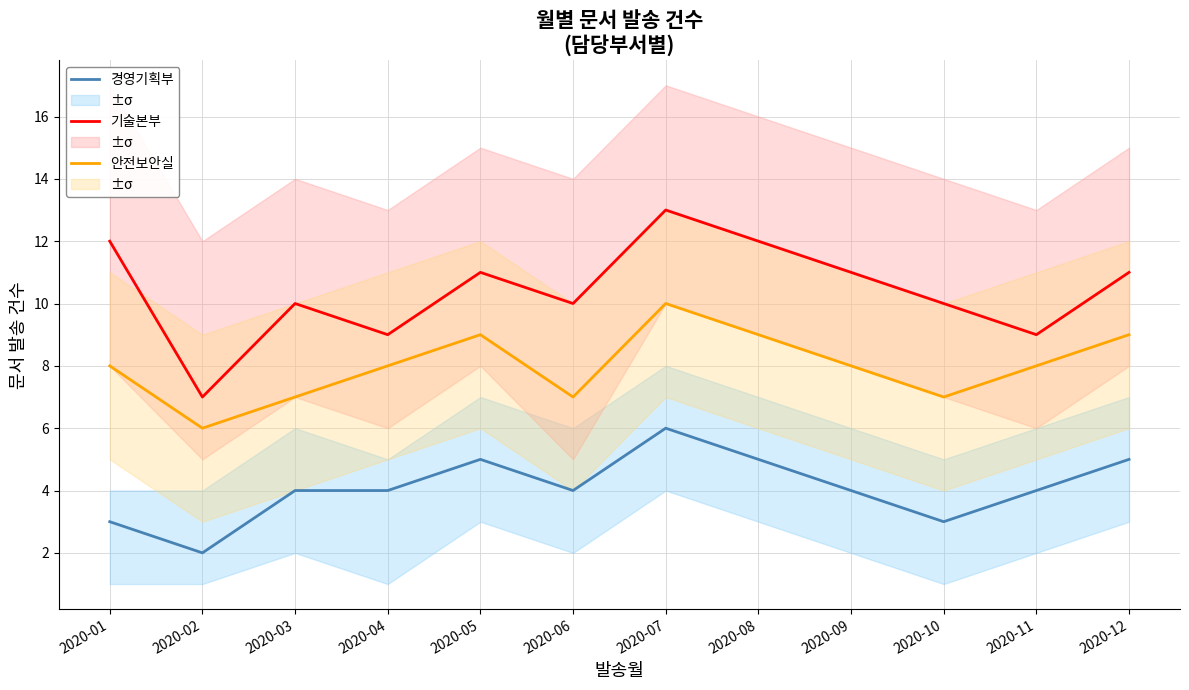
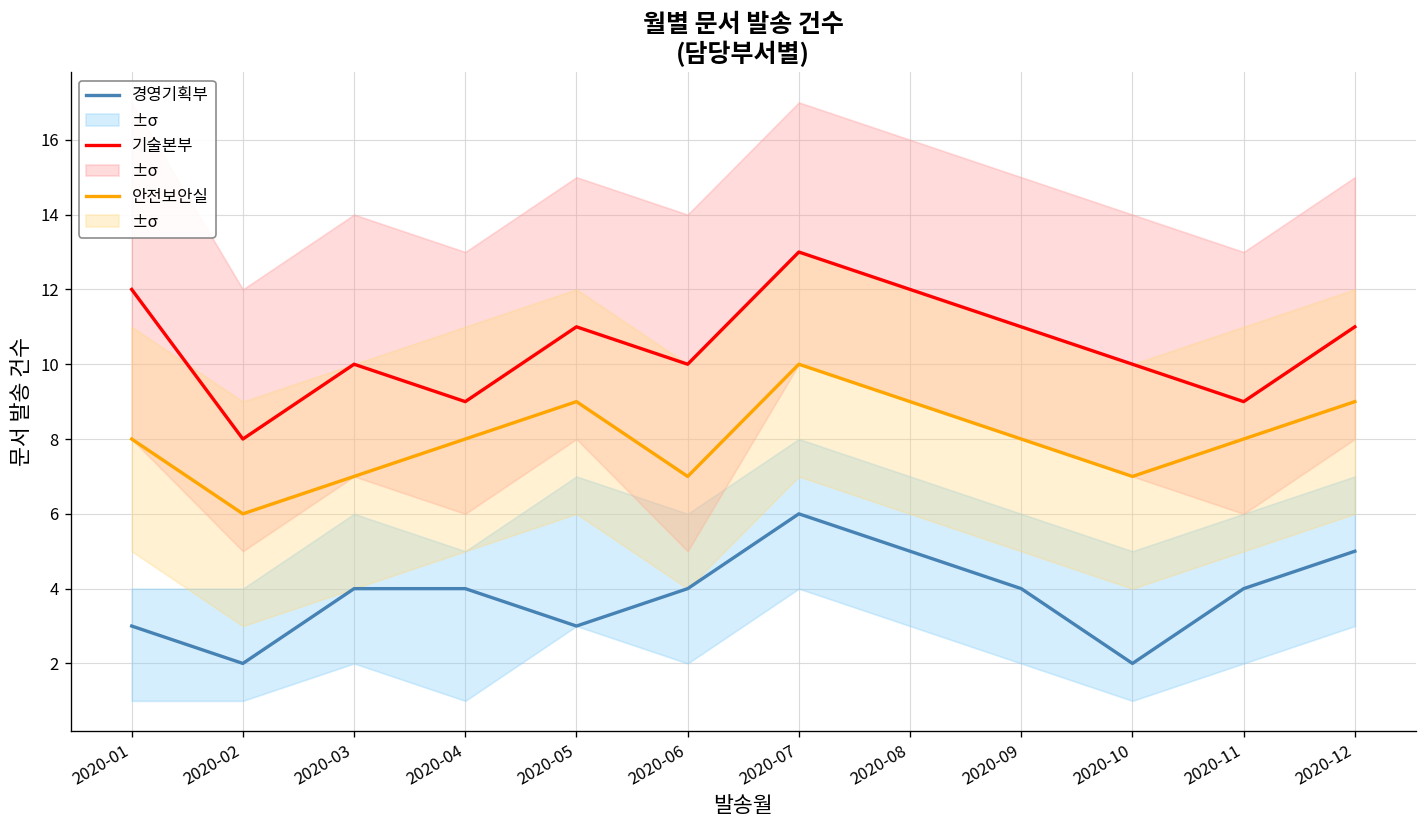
  {
    "경영기획부": {
      "2020-01": 3,
      "2020-02": 2,
      "2020-03": 4,
      "2020-04": 4,
-     "2020-05": 5,
+     "2020-05": 3,
      "2020-06": 4,
      "2020-07": 6,
      "2020-08": 5,
      "2020-09": 4,
-     "2020-10": 3,
+     "2020-10": 2,
      "2020-11": 4,
      "2020-12": 5
    },
    "기술본부": {
      "2020-01": 12,
-     "2020-02": 7,
+     "2020-02": 8,
      "2020-04": 9,
      "2020-05": 11,
      "2020-11": 9,
      "2020-12": 11
    },
    "안전보안실": {
      "2020-01": 8,
      "2020-02": 6,
      "2020-03": 7,
      "2020-04": 8,
      "2020-05": 9,
      "2020-06": 7,
      "2020-07": 10,
      "2020-08": 9,
      "2020-09": 8,
      "2020-10": 7,
      "2020-11": 8,
      "2020-12": 9
    }
  }
